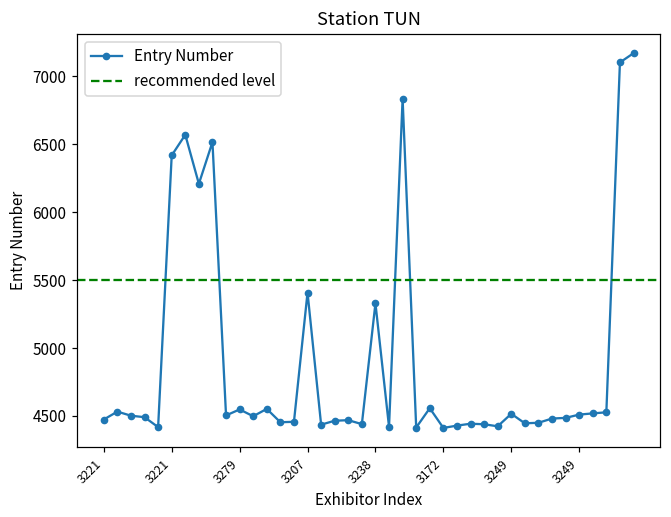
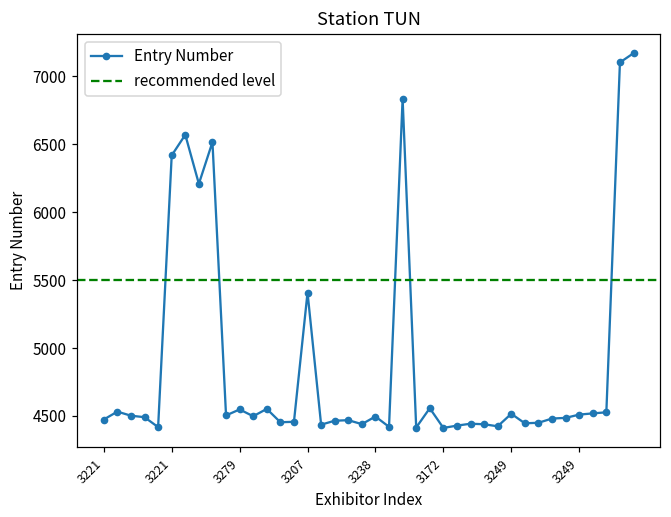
  {
    "3279": 4550,
    "3207": 5410,
-   "3238": 5330,
+   "3238": 4500,
    "3172": 4410
  }
